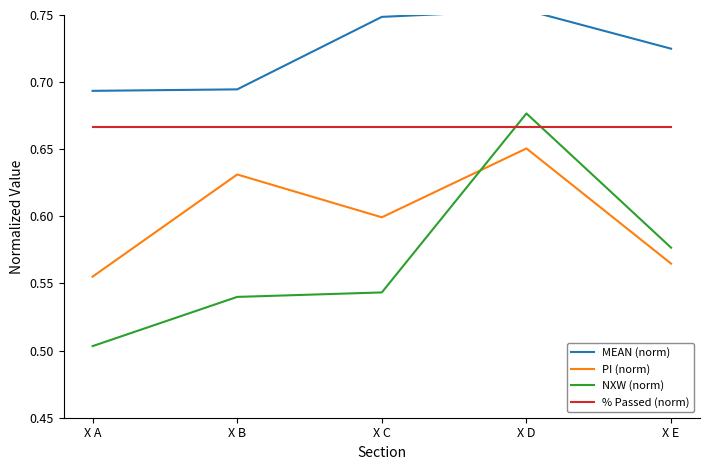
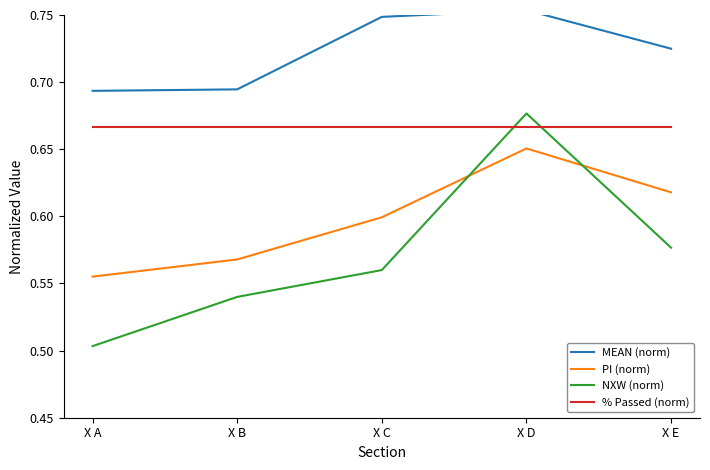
  {
    "MEAN (norm)": {
      "X A": 0.693,
      "X B": 0.695,
      "X C": 0.749,
      "X E": 0.725
    },
    "PI (norm)": {
      "X A": 0.555,
-     "X B": 0.631,
+     "X B": 0.568,
      "X C": 0.599,
      "X D": 0.651,
-     "X E": 0.565
+     "X E": 0.618
    },
    "NXW (norm)": {
      "X A": 0.503,
      "X B": 0.540,
-     "X C": 0.543,
+     "X C": 0.560,
      "X D": 0.677,
      "X E": 0.577
    },
    "% Passed (norm)": {
      "X A": 0.667,
      "X B": 0.667,
      "X C": 0.667,
      "X D": 0.667,
      "X E": 0.667
    }
  }
